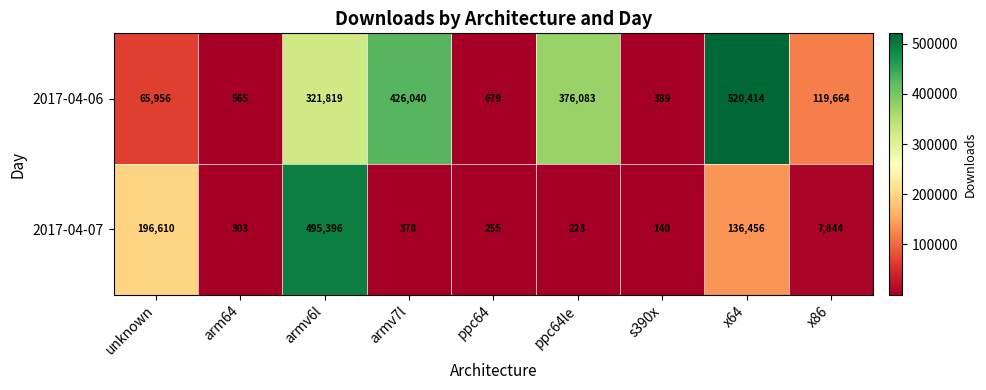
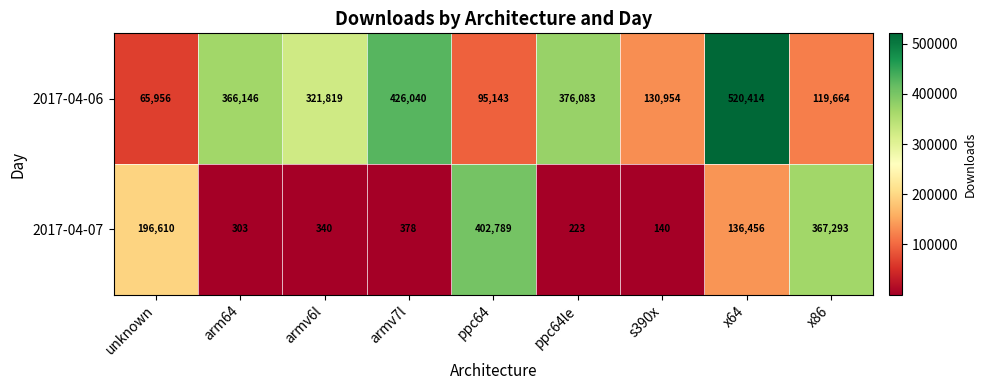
  {
    "2017-04-06": {
      "unknown": "65,956",
-     "arm64": "565",
+     "arm64": "366,146",
      "armv6l": "321,819",
      "armv7l": "426,040",
-     "ppc64": "679",
+     "ppc64": "95,143",
      "ppc64le": "376,083",
-     "s390x": "389",
+     "s390x": "130,954",
      "x64": "520,414",
      "x86": "119,664"
    },
    "2017-04-07": {
      "unknown": "196,610",
      "arm64": "303",
-     "armv6l": "495,396",
+     "armv6l": "340",
      "armv7l": "378",
-     "ppc64": "255",
+     "ppc64": "402,789",
      "ppc64le": "223",
      "s390x": "140",
      "x64": "136,456",
-     "x86": "7,844"
+     "x86": "367,293"
    }
  }
